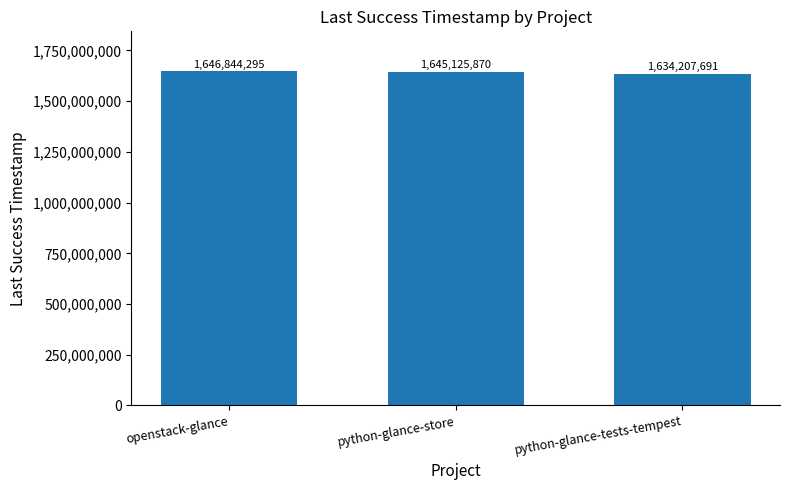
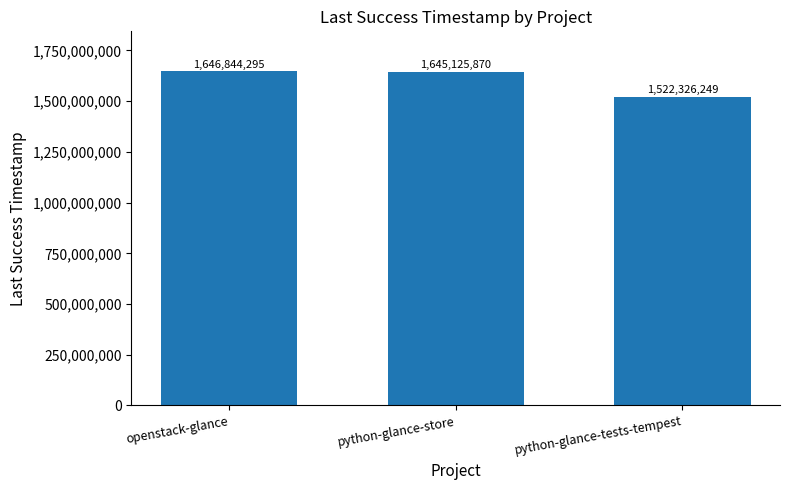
  {
    "openstack-glance": "1,646,844,295",
    "python-glance-store": "1,645,125,870",
-   "python-glance-tests-tempest": "1,634,207,691"
+   "python-glance-tests-tempest": "1,522,326,249"
  }
